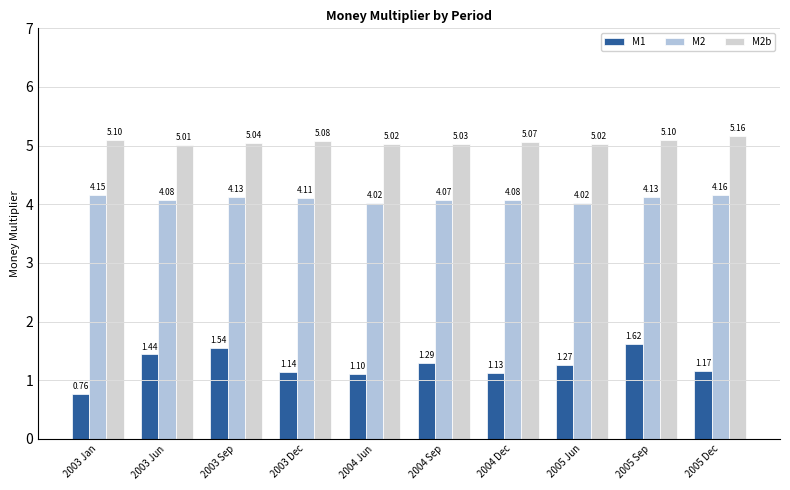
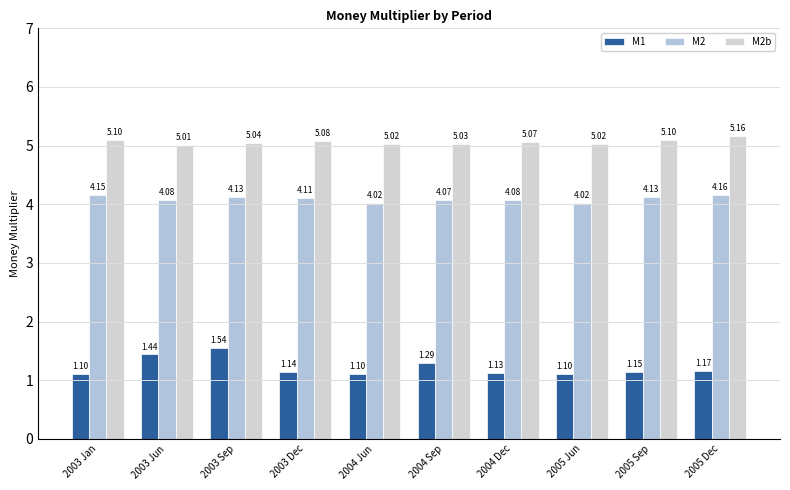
  {
    "M1": {
-     "2003 Jan": 0.76,
+     "2003 Jan": 1.10,
      "2003 Jun": 1.44,
      "2003 Sep": 1.54,
      "2003 Dec": 1.14,
      "2004 Jun": 1.10,
      "2004 Sep": 1.29,
      "2004 Dec": 1.13,
-     "2005 Jun": 1.27,
-     "2005 Sep": 1.62,
+     "2005 Jun": 1.10,
+     "2005 Sep": 1.15,
      "2005 Dec": 1.17
    }
  }
